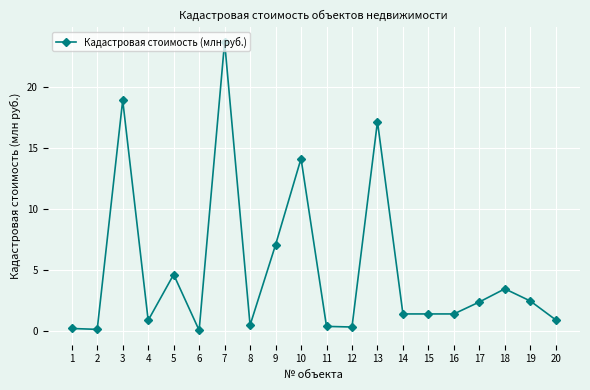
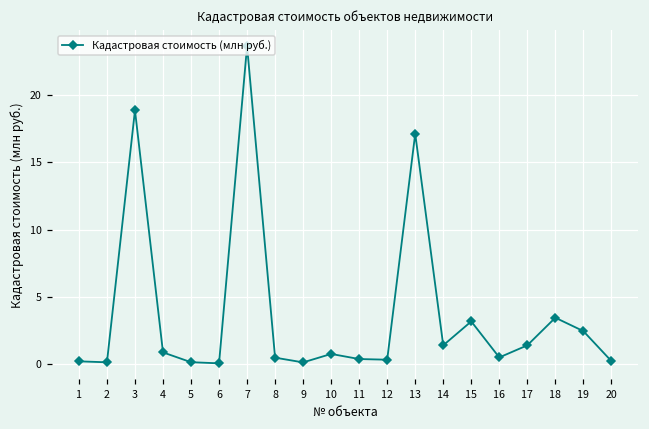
  {
    "1": 0.2,
    "2": 0.1,
    "3": 18.9,
    "4": 0.9,
-   "5": 4.6,
+   "5": 0.1,
    "6": 0.1,
    "8": 0.5,
-   "9": 7.0,
-   "10": 14.1,
+   "9": 0.1,
+   "10": 0.7,
    "11": 0.4,
    "12": 0.3,
    "13": 17.1,
    "14": 1.4,
-   "15": 1.4,
-   "16": 1.4,
-   "17": 2.4,
+   "15": 3.2,
+   "16": 0.5,
+   "17": 1.4,
    "18": 3.4,
    "19": 2.4,
-   "20": 0.9
+   "20": 0.2
  }
